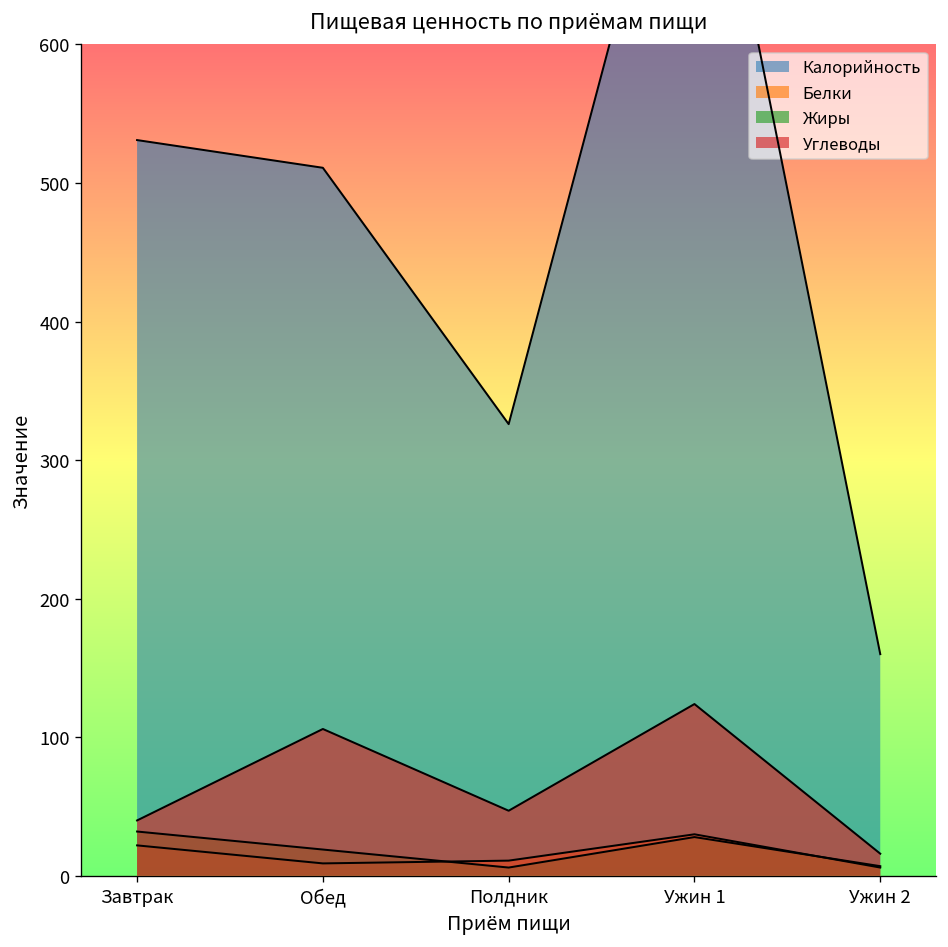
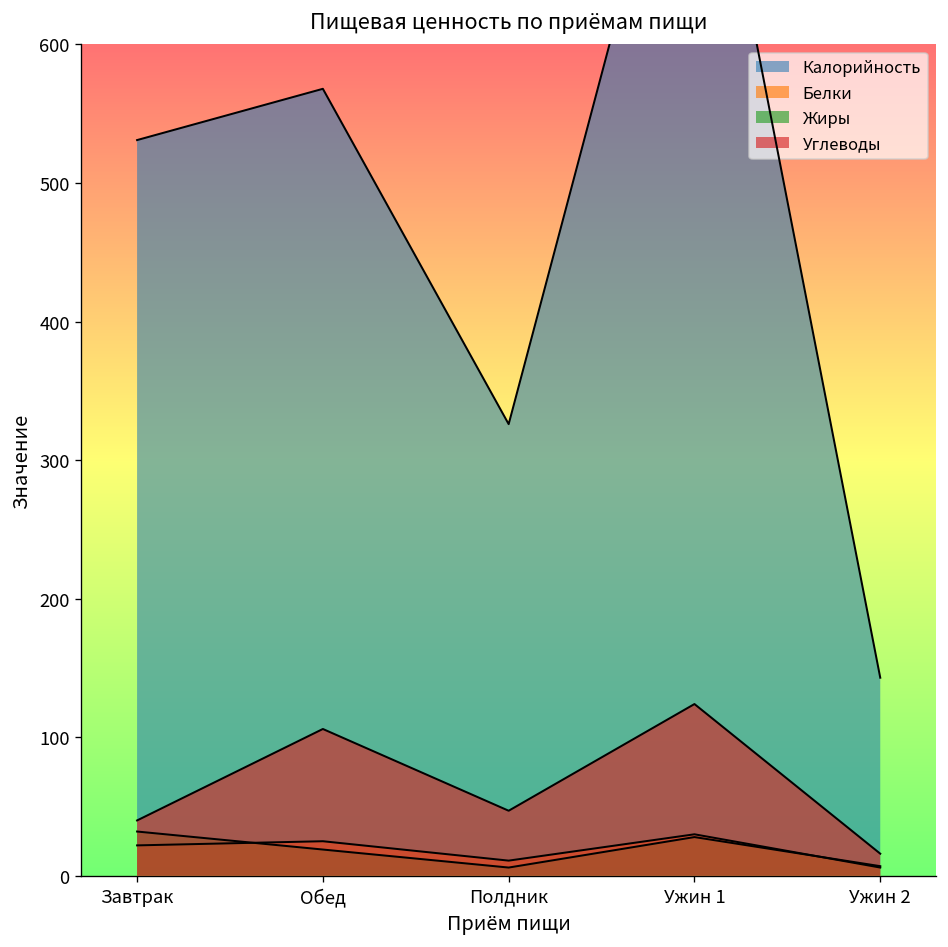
  {
    "Калорийность": {
      "Завтрак": 531,
-     "Обед": 511,
+     "Обед": 568,
      "Полдник": 326,
-     "Ужин 2": 160
+     "Ужин 2": 143
    },
    "Белки": {
      "Завтрак": 22,
-     "Обед": 9,
+     "Обед": 25,
      "Полдник": 11
    },
    "Жиры": {
      "Завтрак": 32,
      "Обед": 19,
      "Полдник": 6
    },
    "Углеводы": {
      "Завтрак": 40,
      "Обед": 106,
      "Полдник": 47,
      "Ужин 1": 124,
      "Ужин 2": 16
    }
  }
